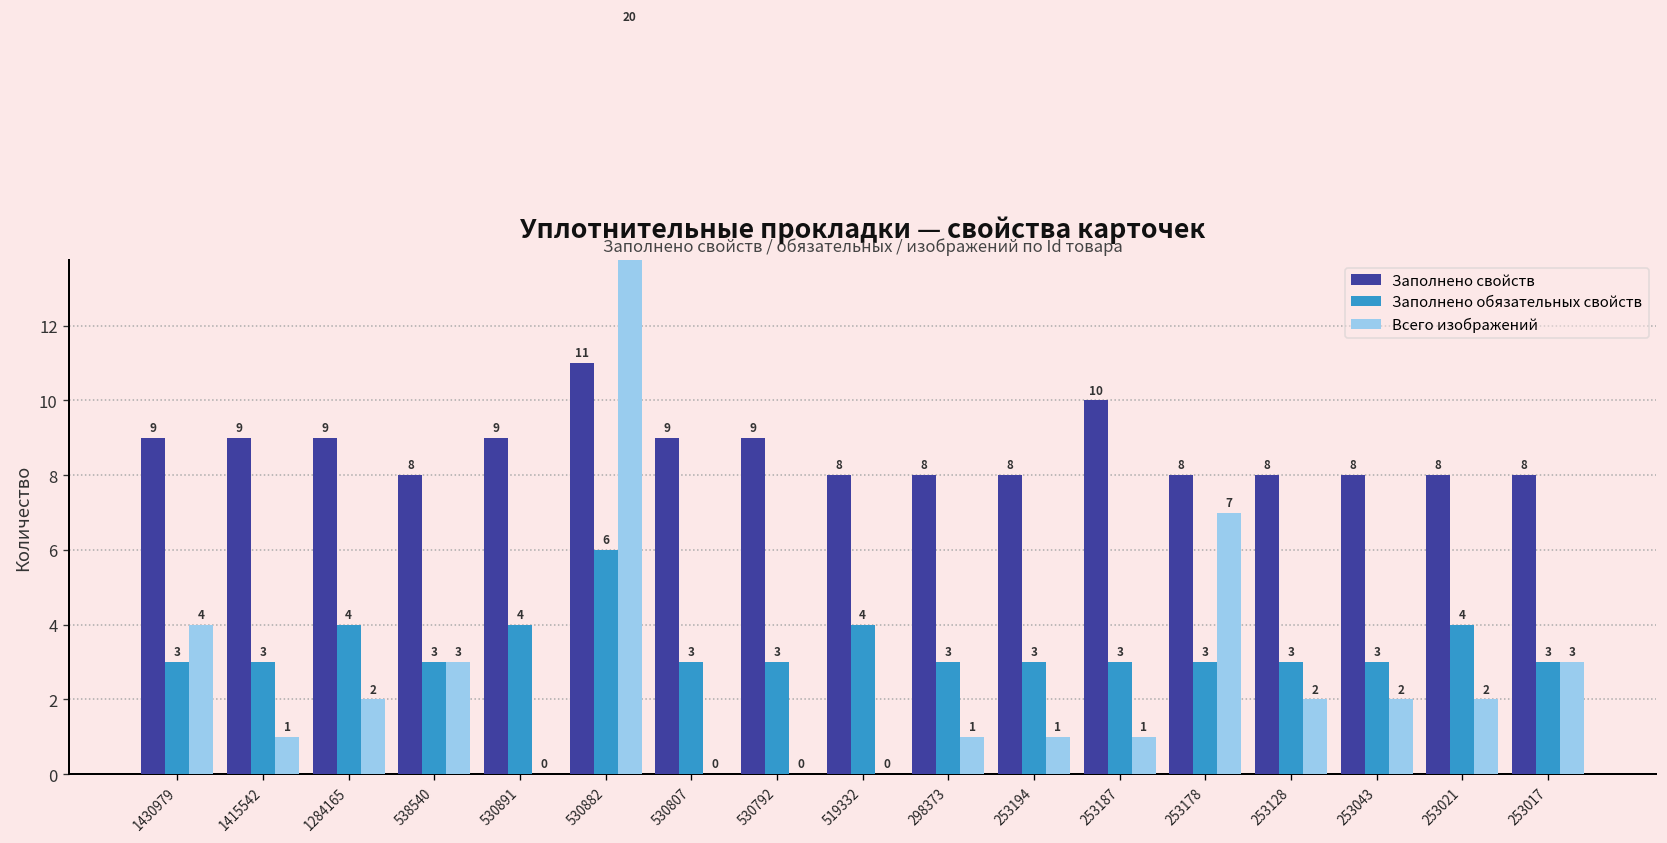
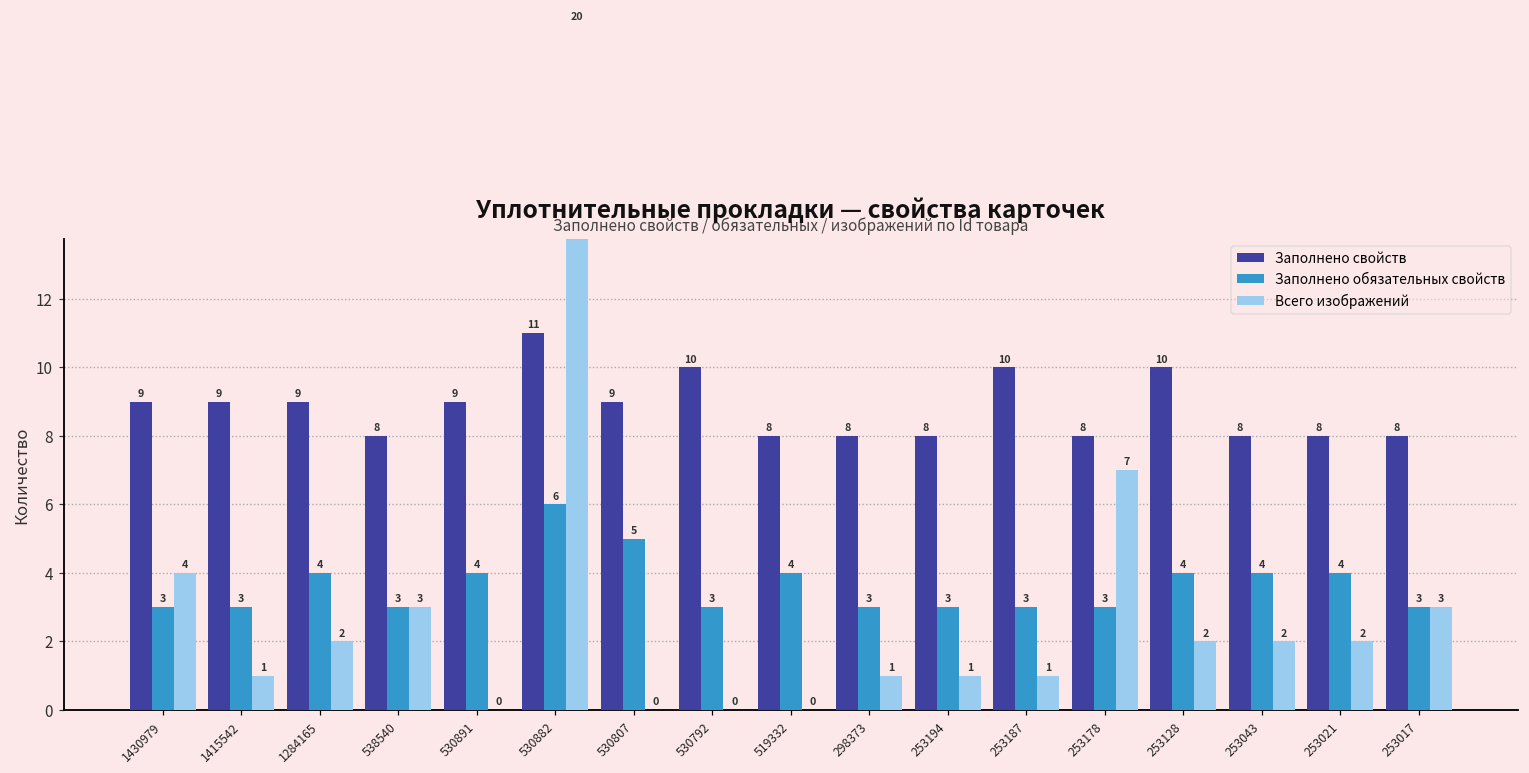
  {
    "Заполнено свойств": {
      "1430979": 9,
      "1415542": 9,
      "1284165": 9,
      "538540": 8,
      "530891": 9,
      "530882": 11,
      "530807": 9,
-     "530792": 9,
+     "530792": 10,
      "519332": 8,
      "298373": 8,
      "253194": 8,
      "253187": 10,
      "253178": 8,
-     "253128": 8,
+     "253128": 10,
      "253043": 8,
      "253021": 8,
      "253017": 8
    },
    "Заполнено обязательных свойств": {
      "1430979": 3,
      "1415542": 3,
      "1284165": 4,
      "538540": 3,
      "530891": 4,
      "530882": 6,
-     "530807": 3,
+     "530807": 5,
      "530792": 3,
      "519332": 4,
      "298373": 3,
      "253194": 3,
      "253187": 3,
      "253178": 3,
-     "253128": 3,
-     "253043": 3,
+     "253128": 4,
+     "253043": 4,
      "253021": 4,
      "253017": 3
    },
    "Всего изображений": {
      "1430979": 4,
      "1415542": 1,
      "1284165": 2,
      "538540": 3,
      "530891": 0,
      "530807": 0,
      "530792": 0,
      "519332": 0,
      "298373": 1,
      "253194": 1,
      "253187": 1,
      "253178": 7,
      "253128": 2,
      "253043": 2,
      "253021": 2,
      "253017": 3
    }
  }
